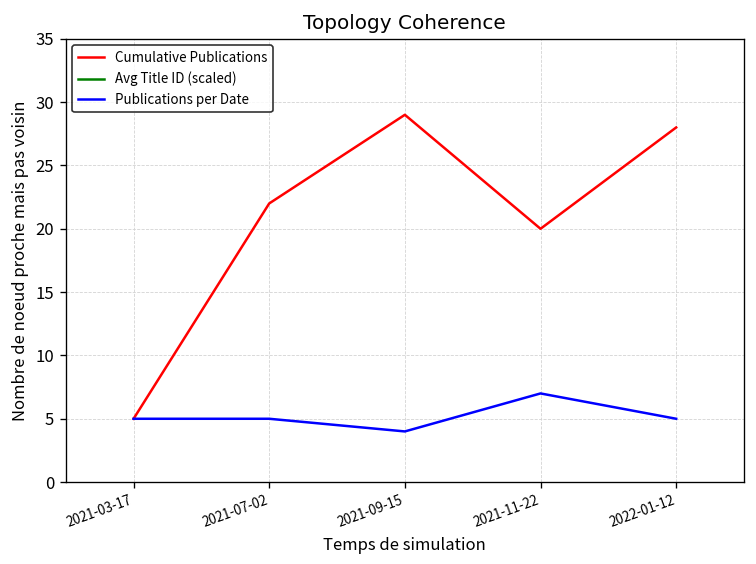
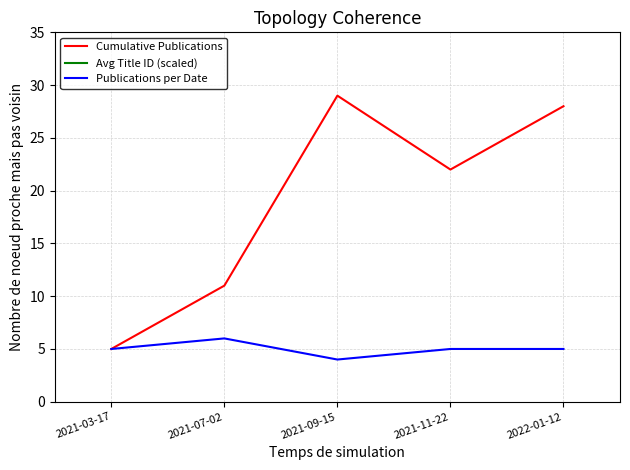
  {
    "Cumulative Publications": {
-     "2021-07-02": 22,
+     "2021-07-02": 11,
      "2021-09-15": 29,
-     "2021-11-22": 20,
+     "2021-11-22": 22,
      "2022-01-12": 28
    },
    "Publications per Date": {
-     "2021-07-02": 5,
+     "2021-07-02": 6,
      "2021-09-15": 4,
-     "2021-11-22": 7,
+     "2021-11-22": 5,
      "2022-01-12": 5
    }
  }
